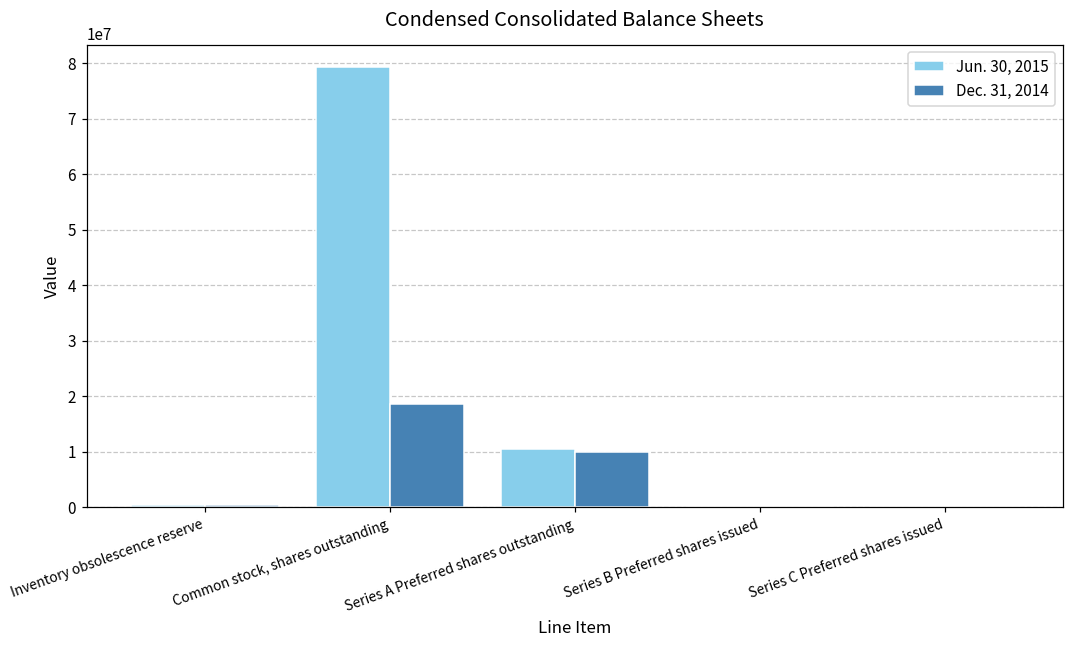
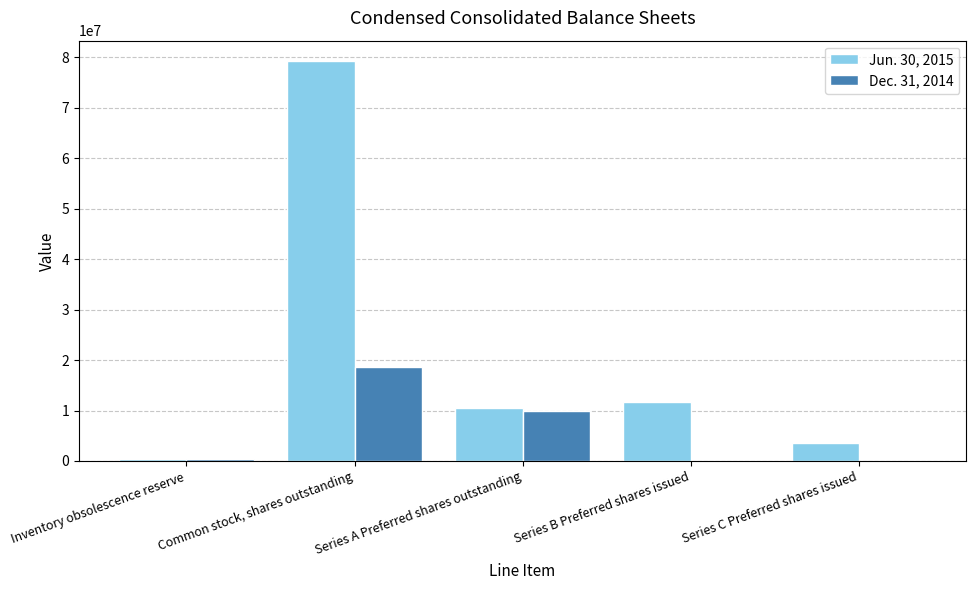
  {
    "Jun. 30, 2015": {
      "Common stock, shares outstanding": 79000000,
      "Series A Preferred shares outstanding": 11000000,
-     "Series B Preferred shares issued": 0,
-     "Series C Preferred shares issued": 0
+     "Series B Preferred shares issued": 12000000,
+     "Series C Preferred shares issued": 4000000
    },
    "Dec. 31, 2014": {
      "Common stock, shares outstanding": 19000000,
      "Series A Preferred shares outstanding": 10000000,
      "Series B Preferred shares issued": 0
    }
  }
